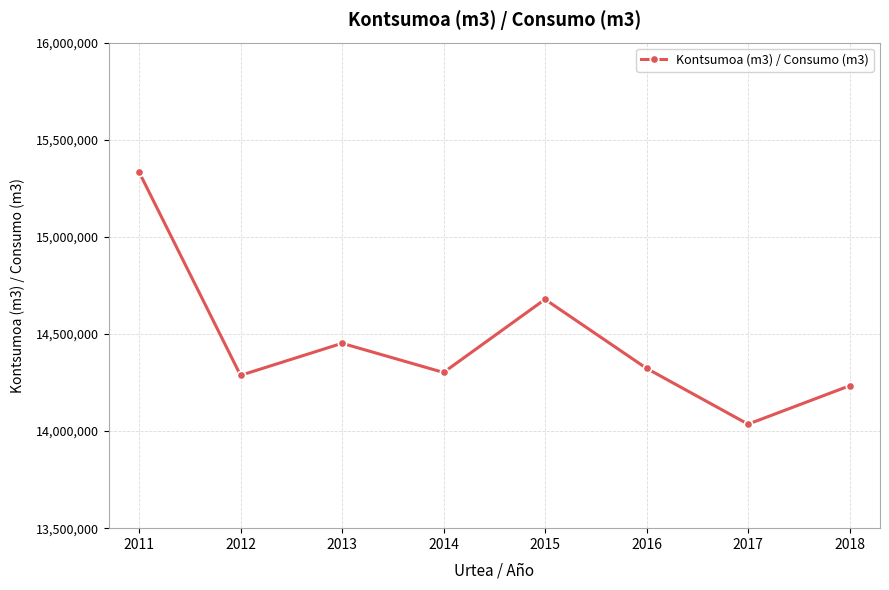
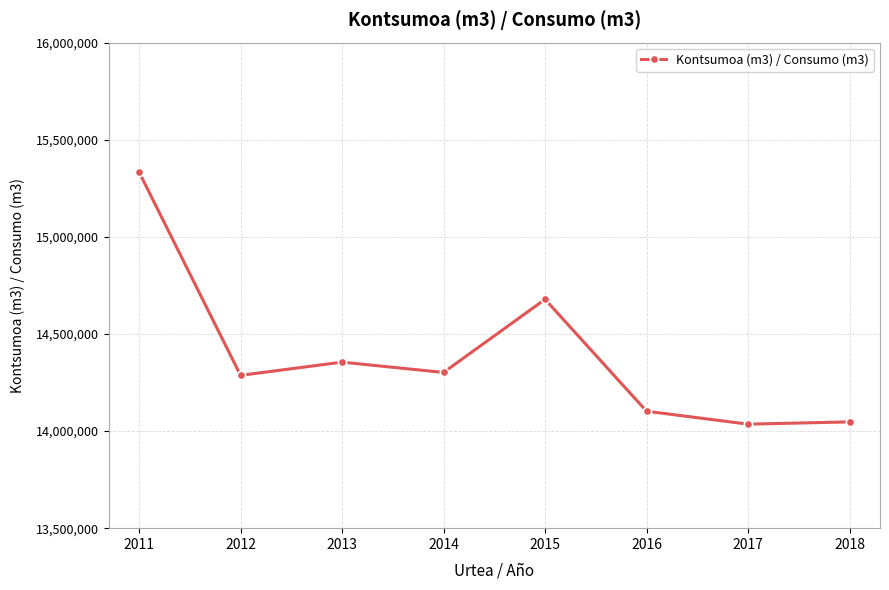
  {
    "2011": "15,330,000",
    "2012": "14,290,000",
-   "2013": "14,450,000",
+   "2013": "14,350,000",
    "2014": "14,300,000",
    "2015": "14,680,000",
-   "2016": "14,320,000",
+   "2016": "14,100,000",
    "2017": "14,040,000",
-   "2018": "14,230,000"
+   "2018": "14,050,000"
  }
